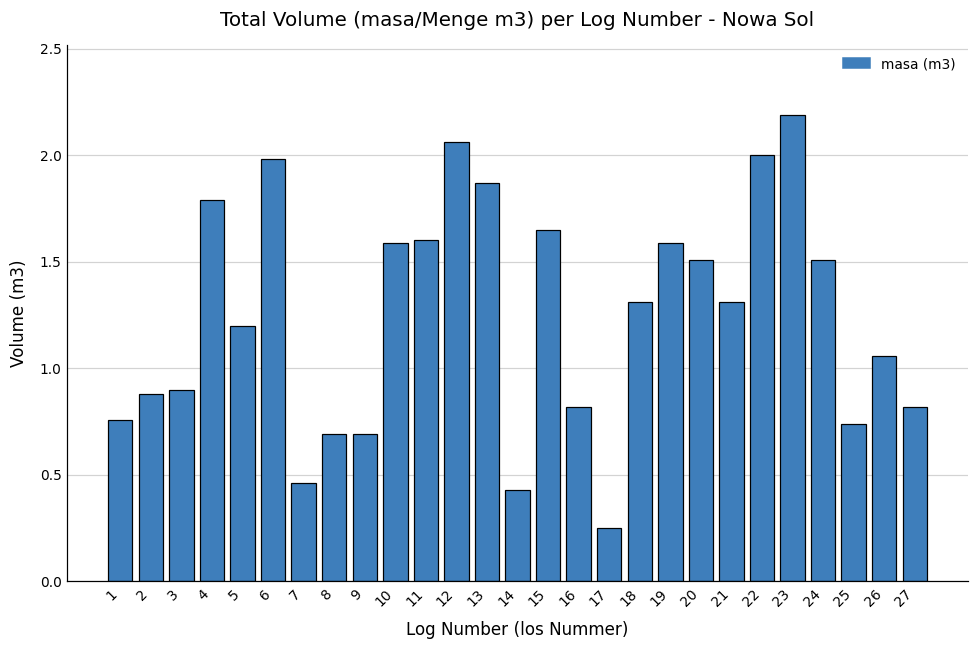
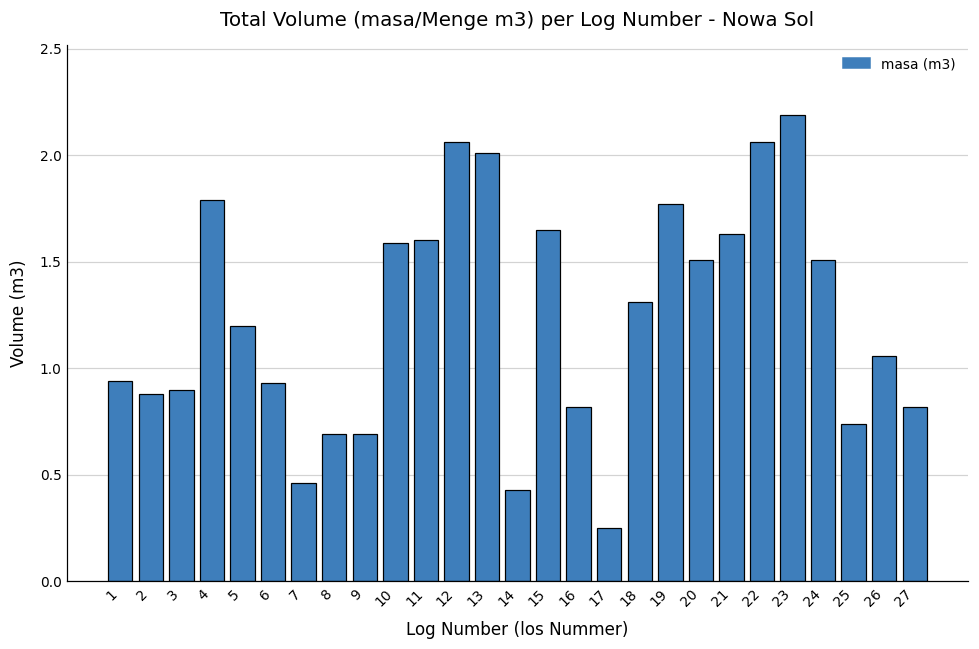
  {
-   "1": 0.76,
+   "1": 0.94,
    "2": 0.88,
    "3": 0.90,
    "4": 1.79,
    "5": 1.20,
-   "6": 1.98,
+   "6": 0.93,
    "7": 0.46,
    "8": 0.69,
    "9": 0.69,
    "10": 1.59,
    "11": 1.60,
    "12": 2.06,
-   "13": 1.87,
+   "13": 2.01,
    "14": 0.43,
    "15": 1.65,
    "16": 0.82,
    "17": 0.25,
    "18": 1.31,
-   "19": 1.59,
+   "19": 1.77,
    "20": 1.51,
-   "21": 1.31,
-   "22": 2.00,
+   "21": 1.63,
+   "22": 2.06,
    "23": 2.19,
    "24": 1.51,
    "25": 0.74,
    "26": 1.06,
    "27": 0.82
  }
